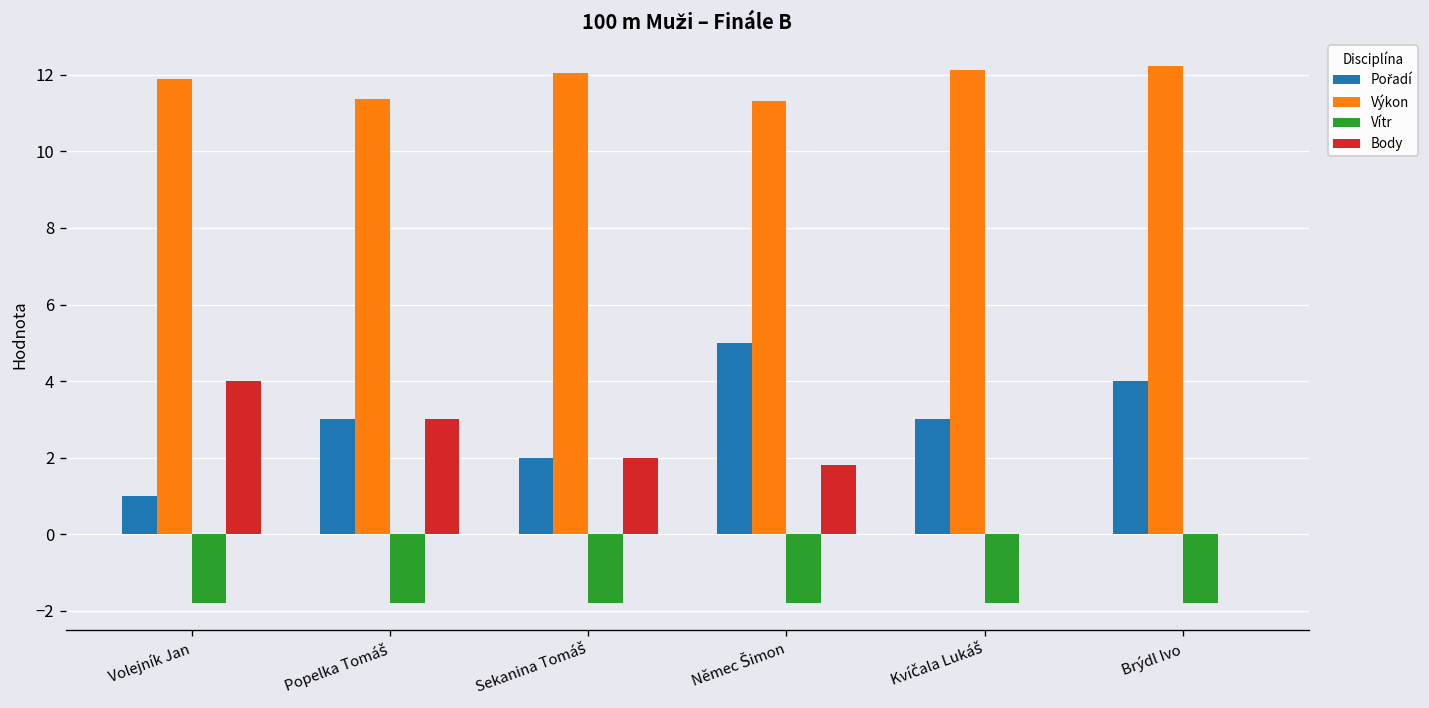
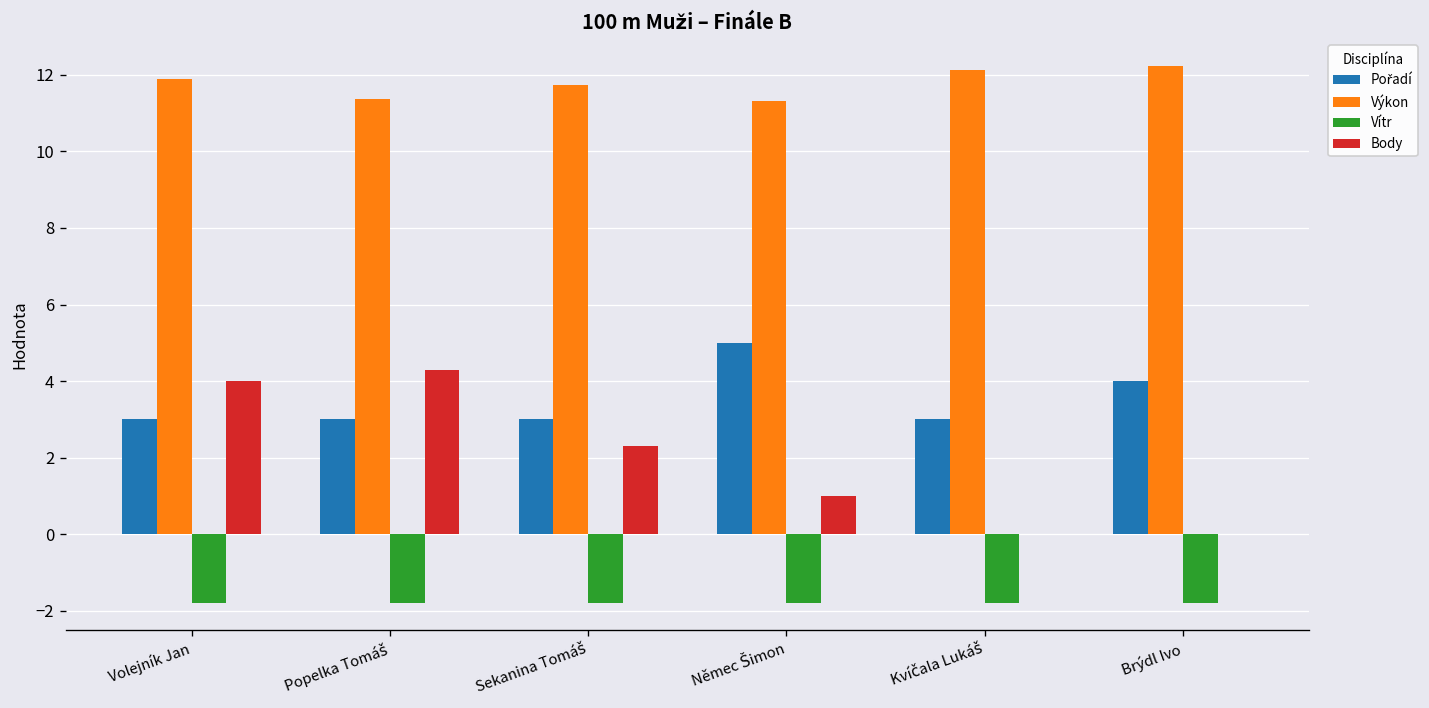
  {
    "Pořadí": {
-     "Volejník Jan": 1,
+     "Volejník Jan": 3,
      "Popelka Tomáš": 3,
-     "Sekanina Tomáš": 2,
+     "Sekanina Tomáš": 3,
      "Němec Šimon": 5,
      "Kvíčala Lukáš": 3,
      "Brýdl Ivo": 4
    },
    "Výkon": {
      "Volejník Jan": 11.9,
      "Popelka Tomáš": 11.4,
-     "Sekanina Tomáš": 12.0,
+     "Sekanina Tomáš": 11.7,
      "Němec Šimon": 11.3,
      "Kvíčala Lukáš": 12.1,
      "Brýdl Ivo": 12.2
    },
    "Vítr": {
      "Volejník Jan": -1.8,
      "Popelka Tomáš": -1.8,
      "Sekanina Tomáš": -1.8,
      "Němec Šimon": -1.8,
      "Kvíčala Lukáš": -1.8,
      "Brýdl Ivo": -1.8
    },
    "Body": {
      "Volejník Jan": 4.0,
-     "Popelka Tomáš": 3.0,
-     "Sekanina Tomáš": 2.0,
-     "Němec Šimon": 1.8,
+     "Popelka Tomáš": 4.3,
+     "Sekanina Tomáš": 2.3,
+     "Němec Šimon": 1.0,
      "Kvíčala Lukáš": 0.0,
      "Brýdl Ivo": 0.0
    }
  }
